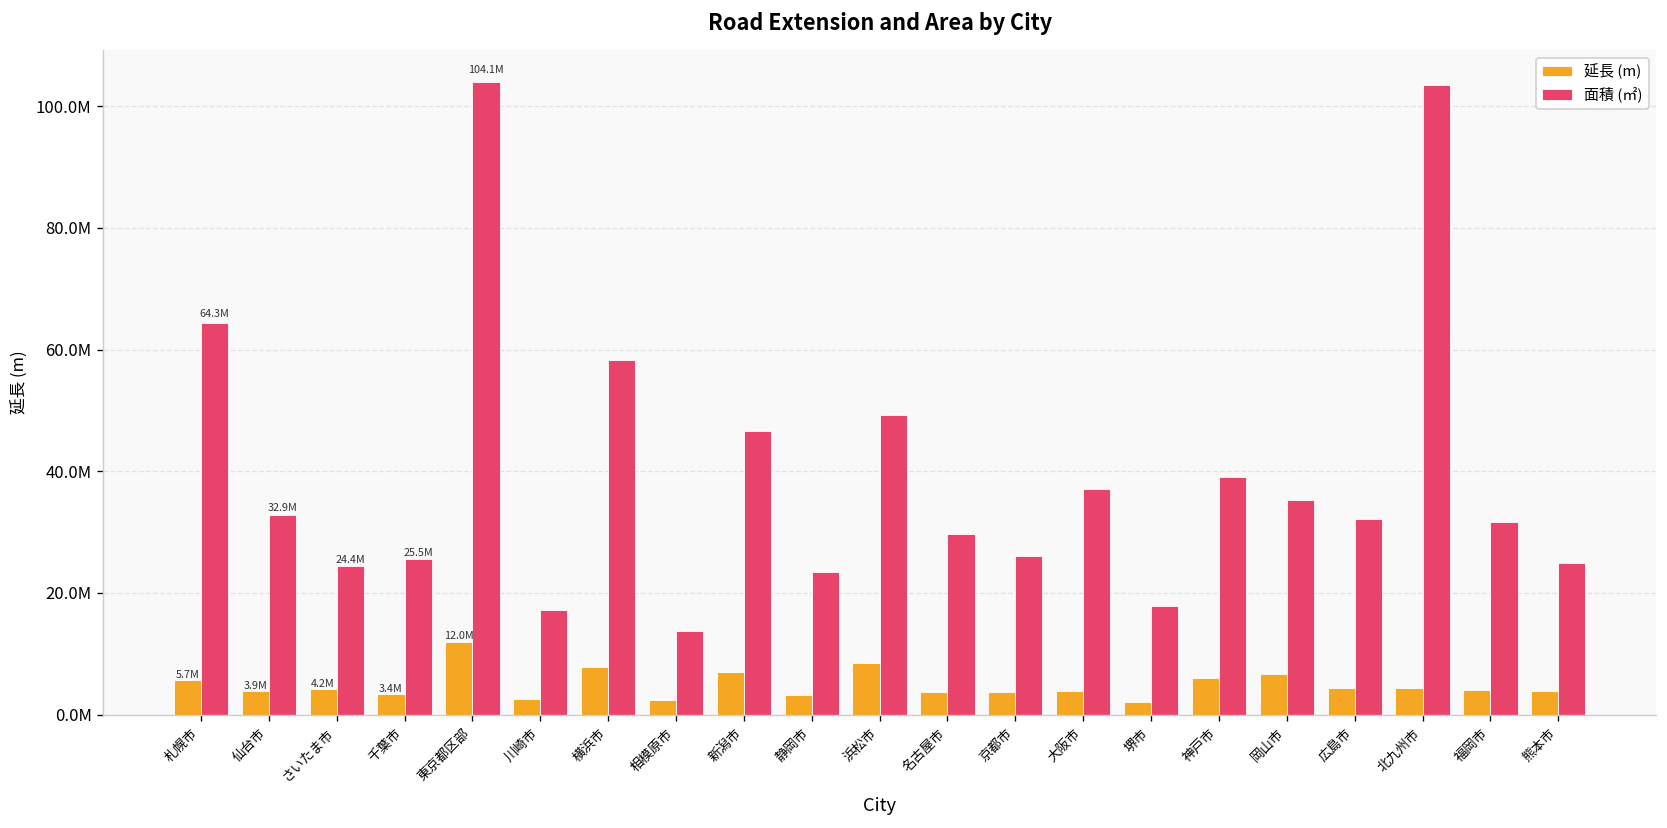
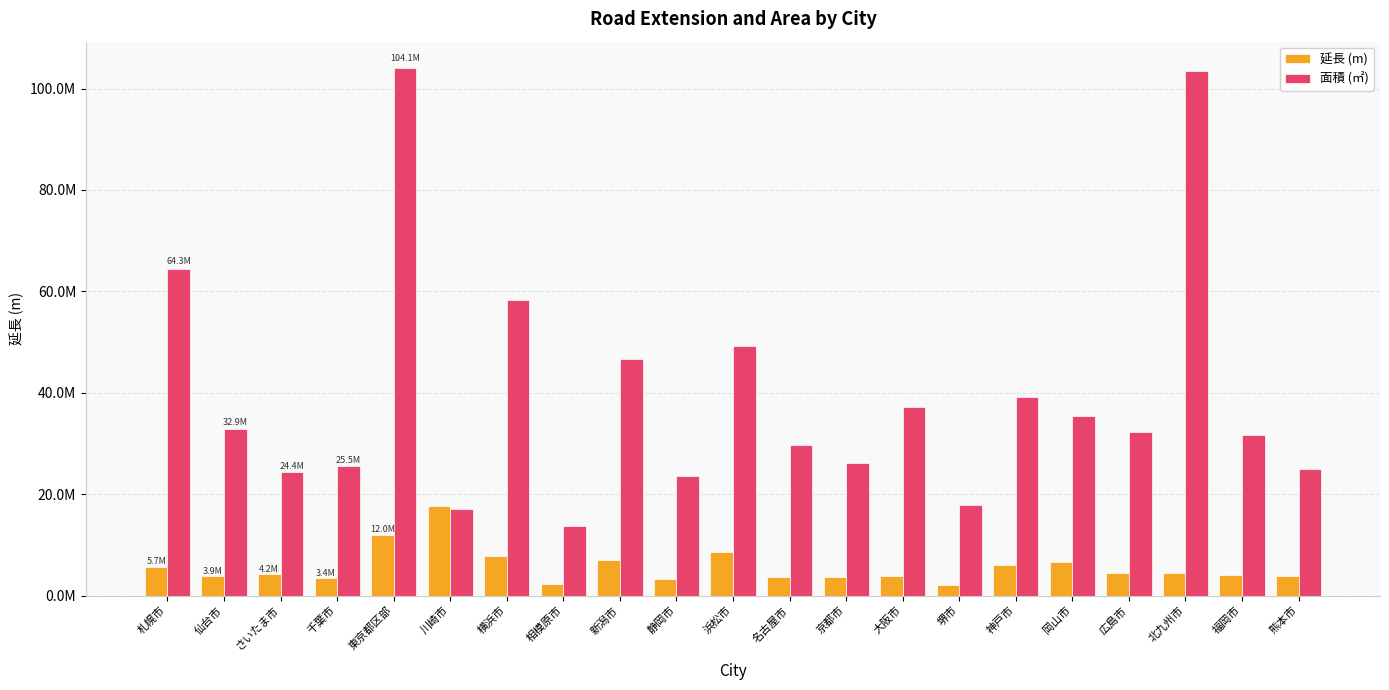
  {
    "延長 (m)": {
-     "川崎市": "3000000",
+     "川崎市": "18000000",
      "横浜市": "8000000",
      "相模原市": "2000000",
      "新潟市": "7000000",
      "静岡市": "3000000",
      "浜松市": "9000000",
      "名古屋市": "4000000",
      "京都市": "4000000",
      "大阪市": "4000000",
      "堺市": "2000000",
      "神戸市": "6000000",
      "岡山市": "7000000",
      "広島市": "4000000",
      "北九州市": "4000000",
      "福岡市": "4000000",
      "熊本市": "4000000"
    },
    "面積 (㎡)": {
      "札幌市": "64.3M",
      "仙台市": "32.9M",
      "さいたま市": "24.4M",
      "千葉市": "25.5M",
      "東京都区部": "104.1M"
    }
  }
